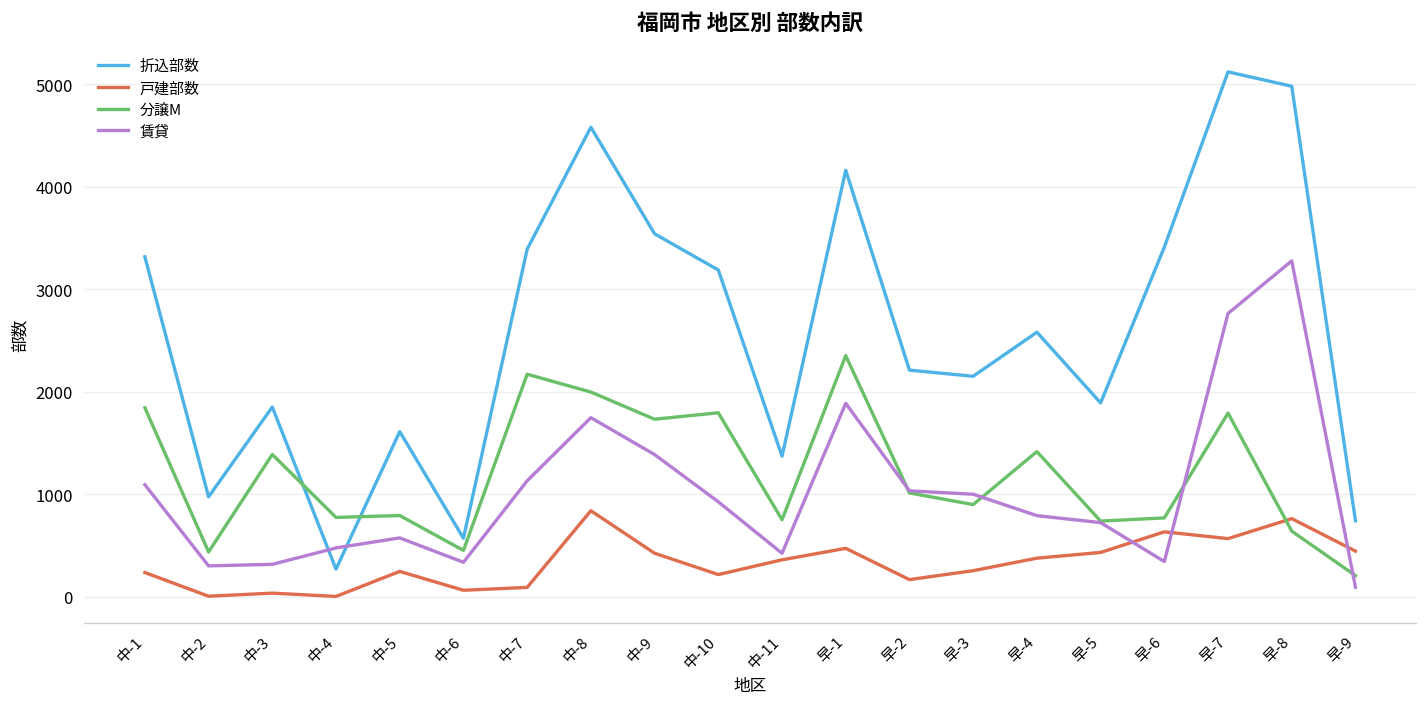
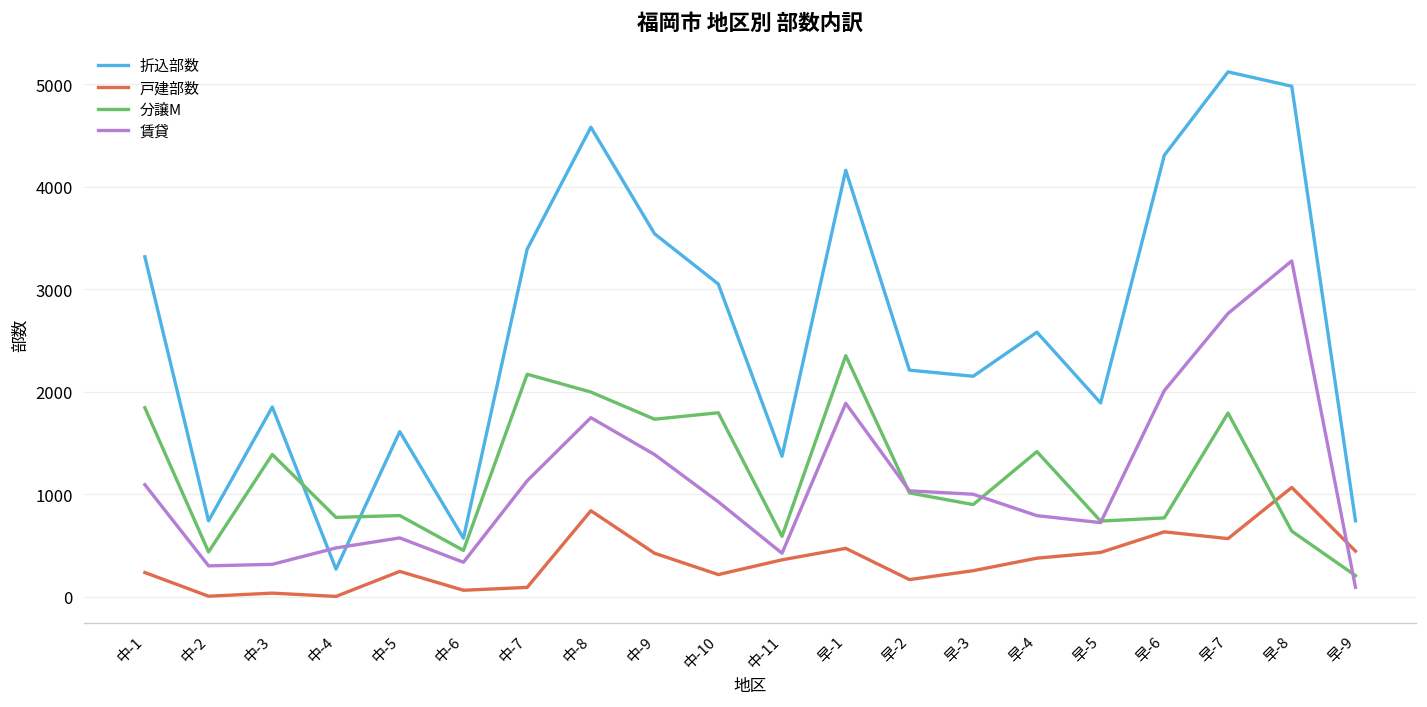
  {
    "折込部数": {
      "中-1": 3300,
-     "中-2": 1000,
+     "中-2": 700,
      "中-3": 1900,
      "中-4": 300,
      "中-5": 1600,
      "中-6": 600,
      "中-7": 3400,
      "中-8": 4600,
      "中-9": 3500,
-     "中-10": 3200,
+     "中-10": 3100,
      "中-11": 1400,
      "早-1": 4200,
      "早-2": 2200,
      "早-3": 2200,
      "早-4": 2600,
      "早-5": 1900,
-     "早-6": 3400,
+     "早-6": 4300,
      "早-7": 5100,
      "早-8": 5000,
      "早-9": 700
    },
    "戸建部数": {
      "中-1": 200,
      "中-2": 0,
      "中-3": 0,
      "中-4": 0,
      "中-5": 200,
      "中-6": 100,
      "中-7": 100,
      "中-8": 800,
      "中-9": 400,
      "中-10": 200,
      "中-11": 400,
      "早-1": 500,
      "早-2": 200,
      "早-3": 300,
      "早-4": 400,
      "早-5": 400,
      "早-6": 600,
      "早-7": 600,
-     "早-8": 800,
+     "早-8": 1100,
      "早-9": 400
    },
    "分譲M": {
      "中-1": 1800,
      "中-2": 400,
      "中-3": 1400,
      "中-4": 800,
      "中-5": 800,
      "中-6": 500,
      "中-7": 2200,
      "中-8": 2000,
      "中-9": 1700,
      "中-10": 1800,
-     "中-11": 800,
+     "中-11": 600,
      "早-1": 2400,
      "早-3": 900,
      "早-4": 1400,
      "早-6": 800,
      "早-7": 1800,
      "早-8": 600,
      "早-9": 200
    },
    "賃貸": {
      "中-1": 1100,
      "中-2": 300,
      "中-3": 300,
      "中-4": 500,
      "中-5": 600,
      "中-6": 300,
      "中-7": 1100,
      "中-8": 1700,
      "中-9": 1400,
      "中-10": 900,
      "中-11": 400,
      "早-1": 1900,
      "早-3": 1000,
      "早-4": 800,
-     "早-6": 300,
+     "早-6": 2000,
      "早-7": 2800,
      "早-8": 3300,
      "早-9": 100
    }
  }
